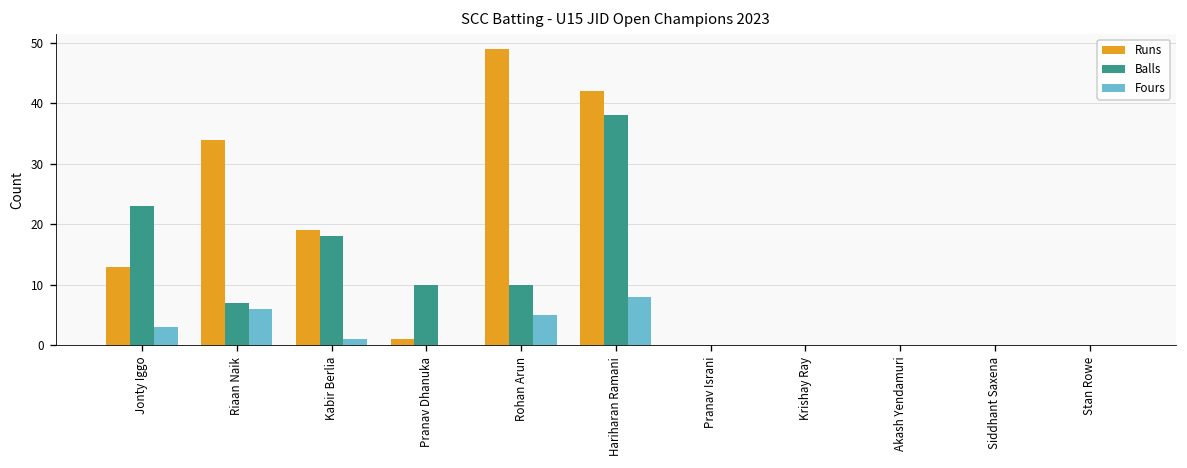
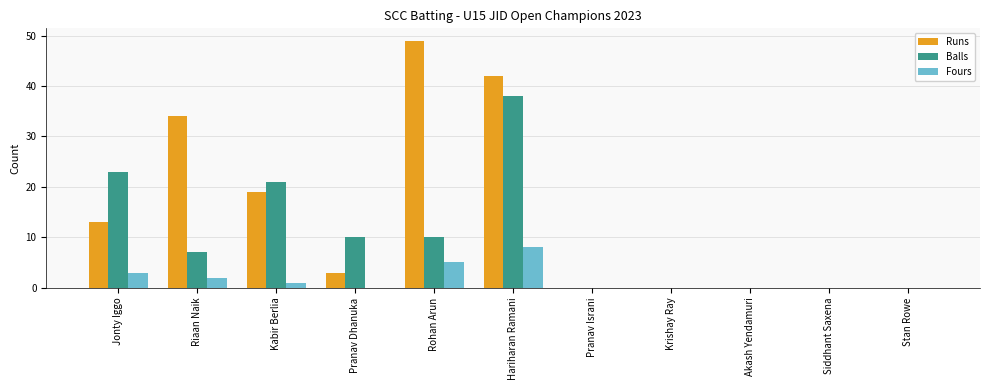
  {
    "Runs": {
      "Jonty Iggo": 13,
      "Riaan Naik": 34,
      "Kabir Berlia": 19,
-     "Pranav Dhanuka": 1,
+     "Pranav Dhanuka": 3,
      "Rohan Arun": 49,
      "Hariharan Ramani": 42,
      "Pranav Israni": 0,
      "Krishay Ray": 0,
      "Akash Yendamuri": 0,
      "Siddhant Saxena": 0,
      "Stan Rowe": 0
    },
    "Balls": {
      "Jonty Iggo": 23,
      "Riaan Naik": 7,
-     "Kabir Berlia": 18,
+     "Kabir Berlia": 21,
      "Pranav Dhanuka": 10,
      "Rohan Arun": 10,
      "Hariharan Ramani": 38,
      "Pranav Israni": 0,
      "Krishay Ray": 0,
      "Akash Yendamuri": 0,
      "Siddhant Saxena": 0,
      "Stan Rowe": 0
    },
    "Fours": {
      "Jonty Iggo": 3,
-     "Riaan Naik": 6,
+     "Riaan Naik": 2,
      "Kabir Berlia": 1,
      "Pranav Dhanuka": 0,
      "Rohan Arun": 5,
      "Hariharan Ramani": 8,
      "Pranav Israni": 0,
      "Krishay Ray": 0,
      "Akash Yendamuri": 0,
      "Siddhant Saxena": 0,
      "Stan Rowe": 0
    }
  }
